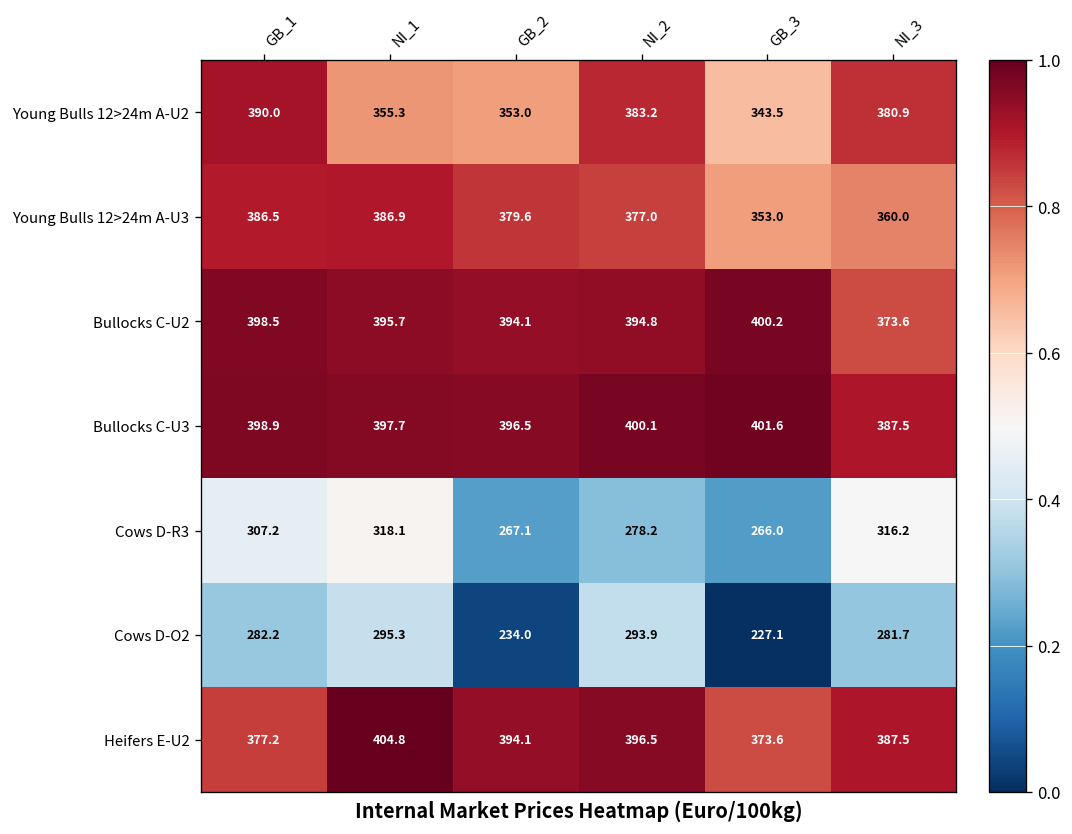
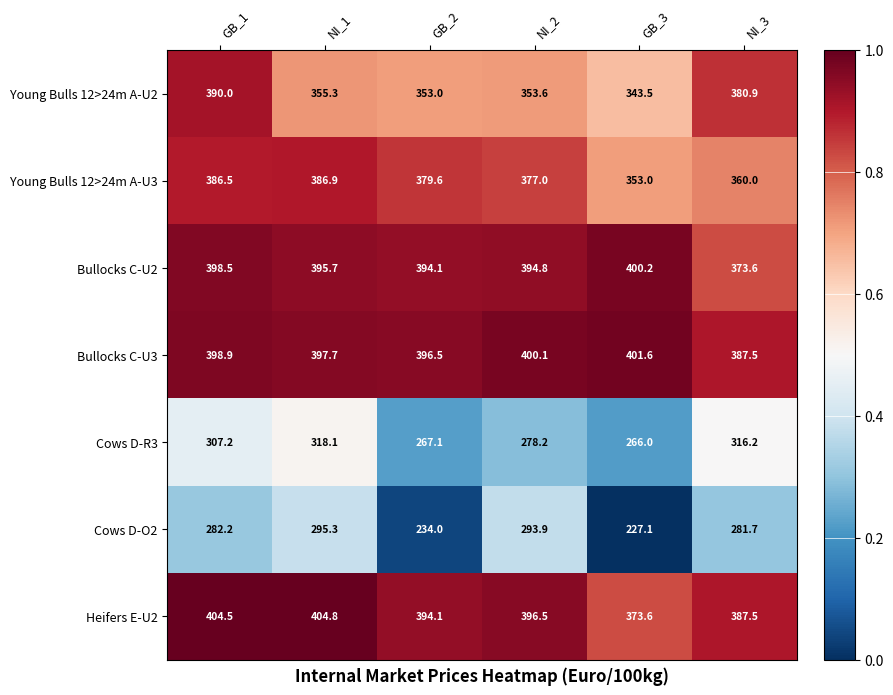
  {
    "Young Bulls 12>24m A-U2": {
      "GB_1": 390.0,
      "NI_1": 355.3,
      "GB_2": 353.0,
-     "NI_2": 383.2,
+     "NI_2": 353.6,
      "GB_3": 343.5,
      "NI_3": 380.9
    },
    "Young Bulls 12>24m A-U3": {
      "GB_1": 386.5,
      "NI_1": 386.9,
      "GB_2": 379.6,
      "NI_2": 377.0,
      "GB_3": 353.0,
      "NI_3": 360.0
    },
    "Bullocks C-U2": {
      "GB_1": 398.5,
      "NI_1": 395.7,
      "GB_2": 394.1,
      "NI_2": 394.8,
      "GB_3": 400.2,
      "NI_3": 373.6
    },
    "Bullocks C-U3": {
      "GB_1": 398.9,
      "NI_1": 397.7,
      "GB_2": 396.5,
      "NI_2": 400.1,
      "GB_3": 401.6,
      "NI_3": 387.5
    },
    "Cows D-R3": {
      "GB_1": 307.2,
      "NI_1": 318.1,
      "GB_2": 267.1,
      "NI_2": 278.2,
      "GB_3": 266.0,
      "NI_3": 316.2
    },
    "Cows D-O2": {
      "GB_1": 282.2,
      "NI_1": 295.3,
      "GB_2": 234.0,
      "NI_2": 293.9,
      "GB_3": 227.1,
      "NI_3": 281.7
    },
    "Heifers E-U2": {
-     "GB_1": 377.2,
+     "GB_1": 404.5,
      "NI_1": 404.8,
      "GB_2": 394.1,
      "NI_2": 396.5,
      "GB_3": 373.6,
      "NI_3": 387.5
    }
  }
